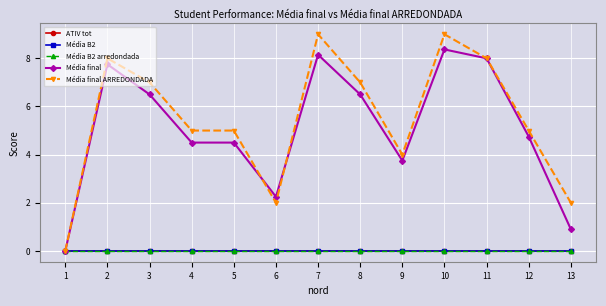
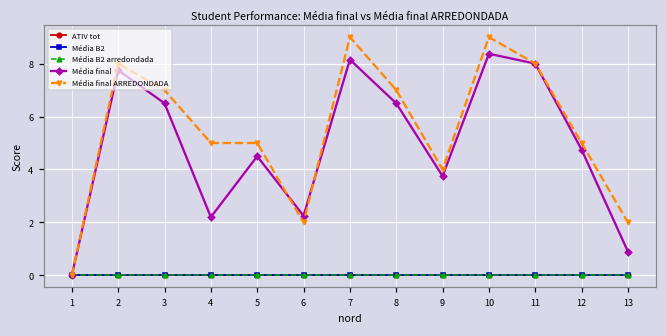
  {
    "Média B2 arredondada": {
      "2": 0.0,
      "3": 0.0,
      "4": 0.0,
      "5": 0.0,
      "6": 0.0,
      "7": 0.0,
      "8": 0.0,
      "9": 0.0,
      "10": 0.0,
      "11": 0.0,
      "12": 0.0,
      "13": 0.0
    },
    "Média final": {
      "3": 6.5,
-     "4": 4.5,
+     "4": 2.2,
      "5": 4.5,
      "6": 2.3,
      "7": 8.2,
      "8": 6.5,
      "9": 3.8,
      "10": 8.4,
      "12": 4.8,
      "13": 0.9
    },
    "Média final ARREDONDADA": {
      "4": 5.0,
      "5": 5.0,
      "6": 2.0,
      "7": 9.0,
      "8": 7.0,
      "9": 4.0,
      "10": 9.0,
      "12": 5.0,
      "13": 2.0
    }
  }
